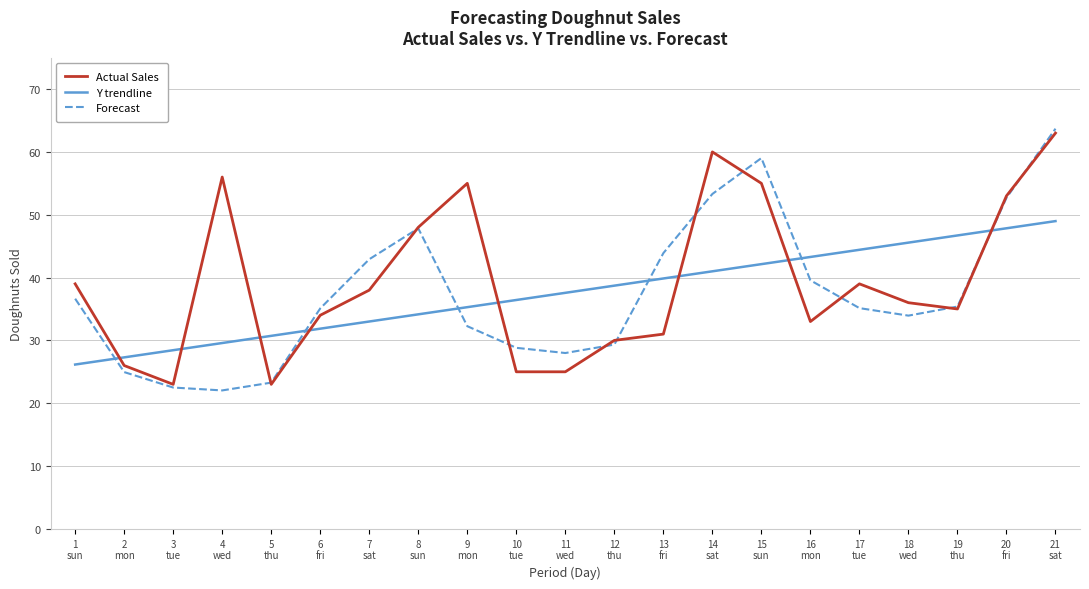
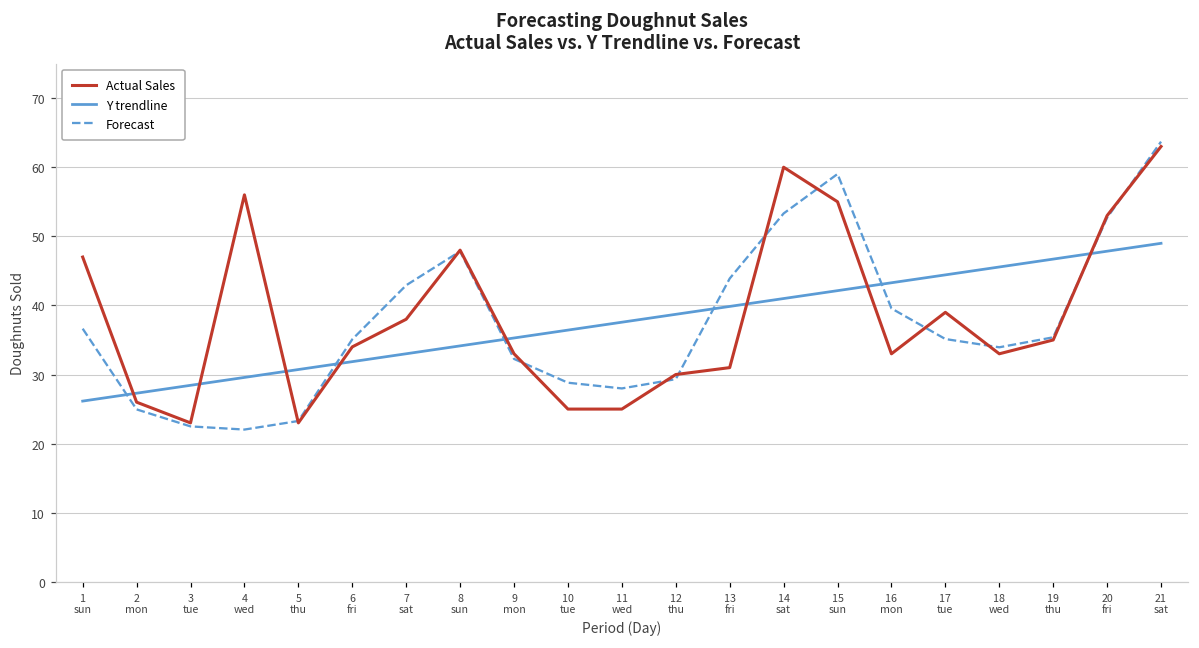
  {
    "Actual Sales": {
-     "1 sun": 39,
+     "1 sun": 47,
      "2 mon": 26,
      "3 tue": 23,
      "4 wed": 56,
      "6 fri": 34,
      "7 sat": 38,
-     "9 mon": 55,
+     "9 mon": 33,
      "10 tue": 25,
      "11 wed": 25,
      "12 thu": 30,
      "13 fri": 31,
      "14 sat": 60,
      "15 sun": 55,
      "16 mon": 33,
      "17 tue": 39,
-     "18 wed": 36,
+     "18 wed": 33,
      "21 sat": 63
    }
  }
